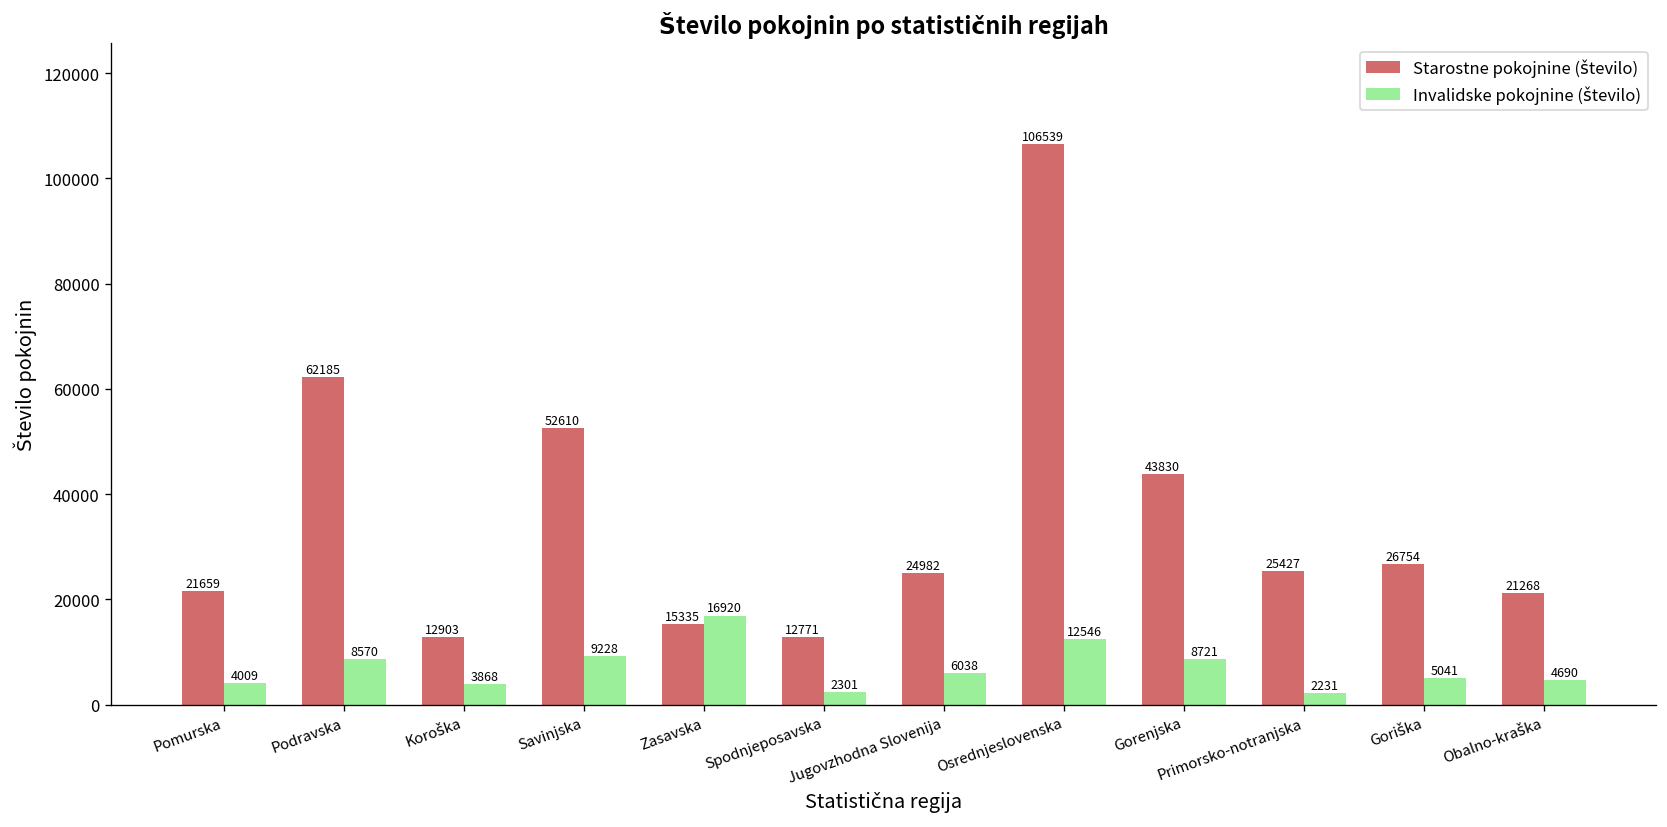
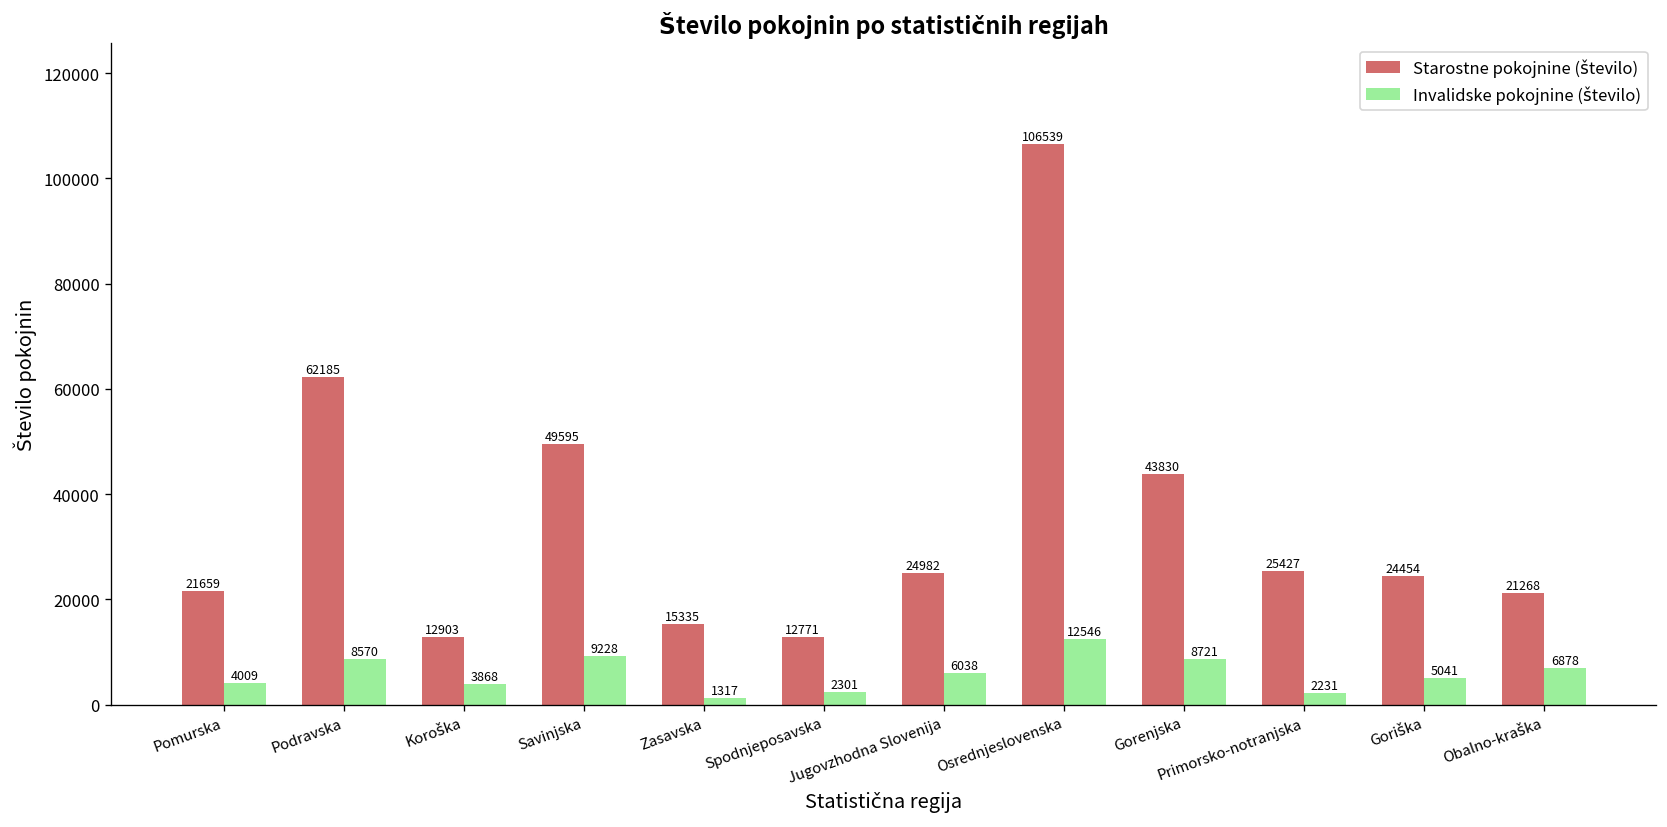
  {
    "Starostne pokojnine (število)": {
      "Pomurska": 21659,
      "Podravska": 62185,
      "Koroška": 12903,
-     "Savinjska": 52610,
+     "Savinjska": 49595,
      "Zasavska": 15335,
      "Spodnjeposavska": 12771,
      "Jugovzhodna Slovenija": 24982,
      "Osrednjeslovenska": 106539,
      "Gorenjska": 43830,
      "Primorsko-notranjska": 25427,
-     "Goriška": 26754,
+     "Goriška": 24454,
      "Obalno-kraška": 21268
    },
    "Invalidske pokojnine (število)": {
      "Pomurska": 4009,
      "Podravska": 8570,
      "Koroška": 3868,
      "Savinjska": 9228,
-     "Zasavska": 16920,
+     "Zasavska": 1317,
      "Spodnjeposavska": 2301,
      "Jugovzhodna Slovenija": 6038,
      "Osrednjeslovenska": 12546,
      "Gorenjska": 8721,
      "Primorsko-notranjska": 2231,
      "Goriška": 5041,
-     "Obalno-kraška": 4690
+     "Obalno-kraška": 6878
    }
  }
